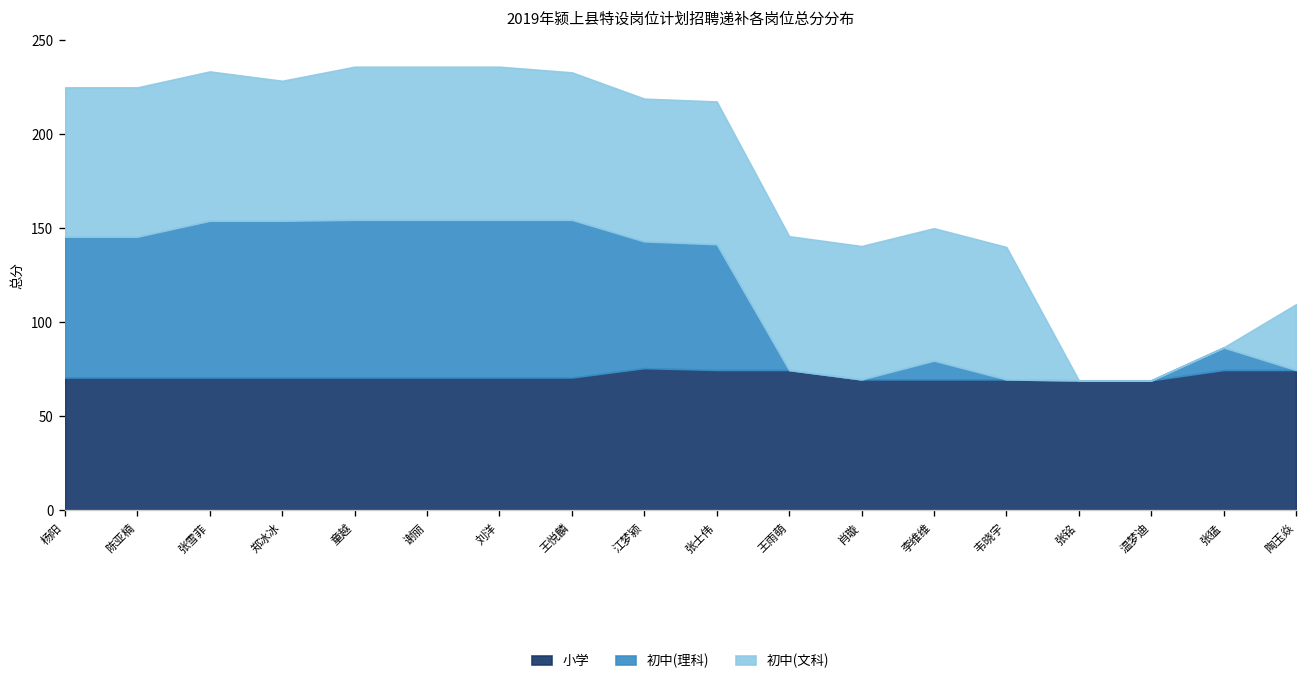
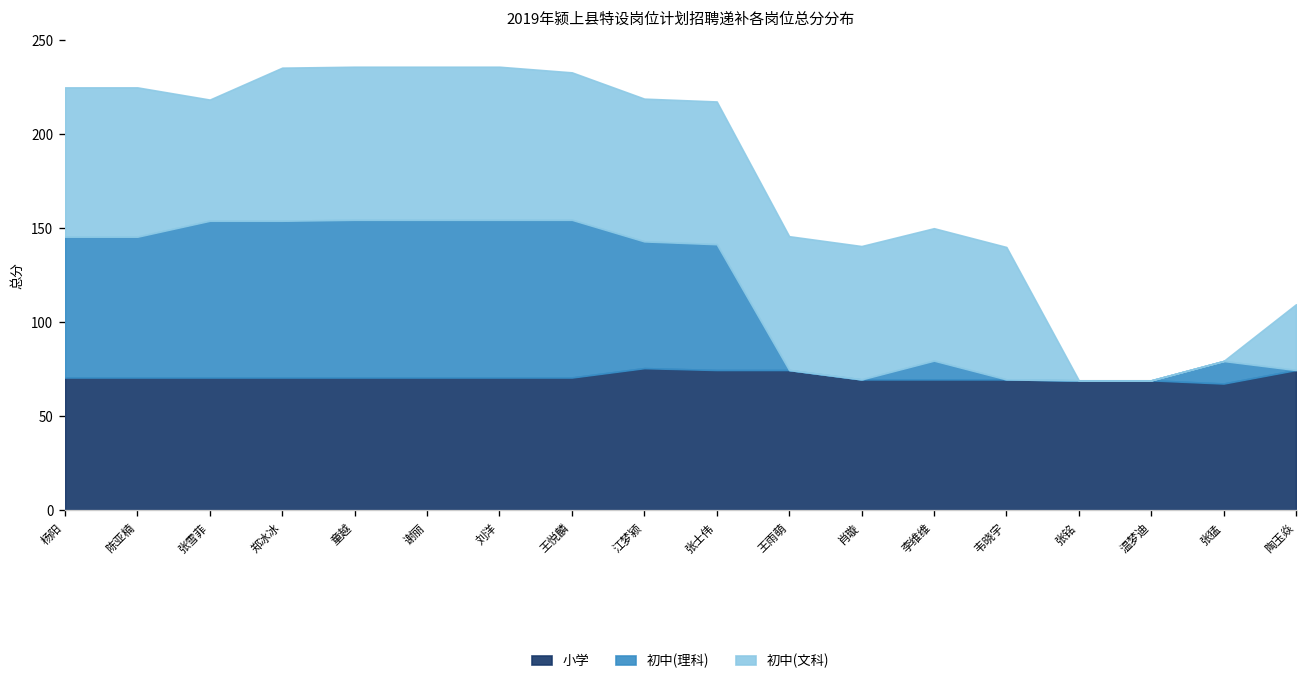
  {
    "小学": {
      "杨阳": 71,
      "陈亚楠": 71,
      "张雪菲": 71,
      "郑冰冰": 71,
      "童越": 71,
      "谢丽": 71,
      "刘洋": 71,
      "王悦麟": 71,
      "江梦颍": 76,
      "张士伟": 75,
      "李维维": 70,
-     "张猛": 75
+     "张猛": 67
    },
    "初中(理科)": {
      "杨阳": 75,
      "陈亚楠": 75,
      "张雪菲": 84,
      "郑冰冰": 84,
      "童越": 84,
      "谢丽": 84,
      "刘洋": 84,
      "王悦麟": 84,
      "江梦颍": 68,
      "张士伟": 67,
      "李维维": 10
    },
    "初中(文科)": {
      "杨阳": 80,
      "陈亚楠": 80,
-     "张雪菲": 80,
-     "郑冰冰": 75,
+     "张雪菲": 65,
+     "郑冰冰": 82,
      "童越": 82,
      "谢丽": 82,
      "刘洋": 82,
      "王悦麟": 79,
      "江梦颍": 76,
      "张士伟": 76,
      "王雨萌": 71,
      "肖璇": 71,
      "李维维": 71,
      "韦晓宇": 71,
      "陶玉焱": 35
    }
  }
